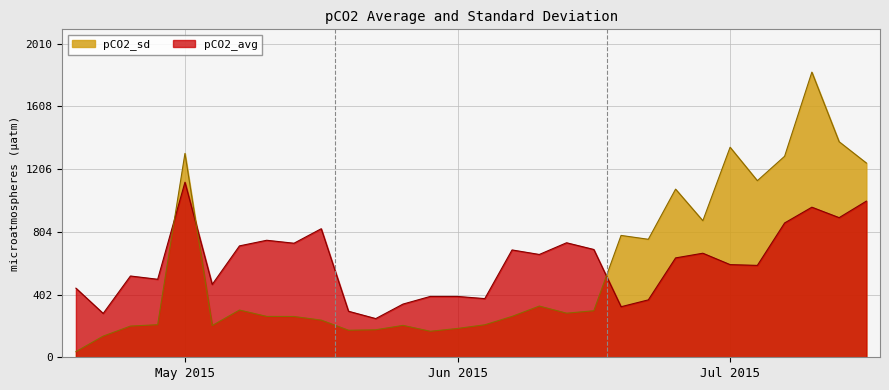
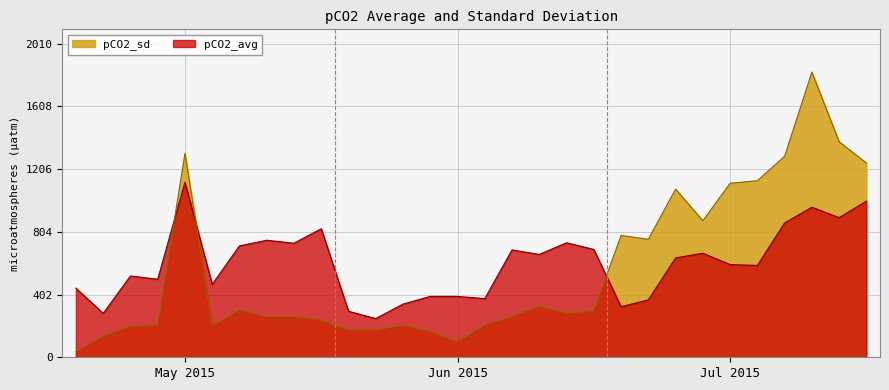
  {
    "pCO2_sd": {
      "May 2015": 1310,
-     "Jun 2015": 180,
-     "Jul 2015": 1350
+     "Jun 2015": 100,
+     "Jul 2015": 1120
    },
    "pCO2_avg": {
      "May 2015": 1120,
      "Jun 2015": 390,
      "Jul 2015": 590
    }
  }
